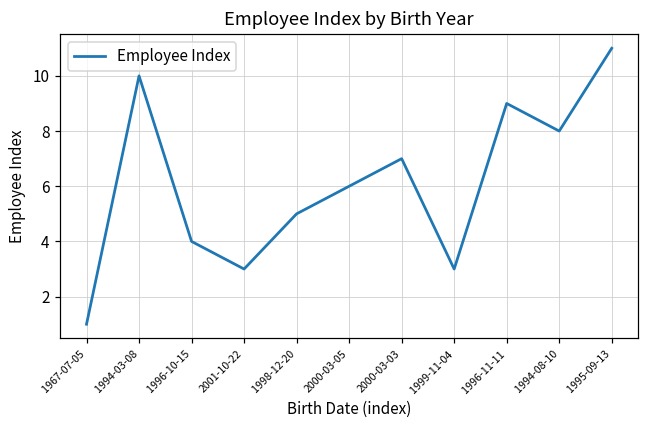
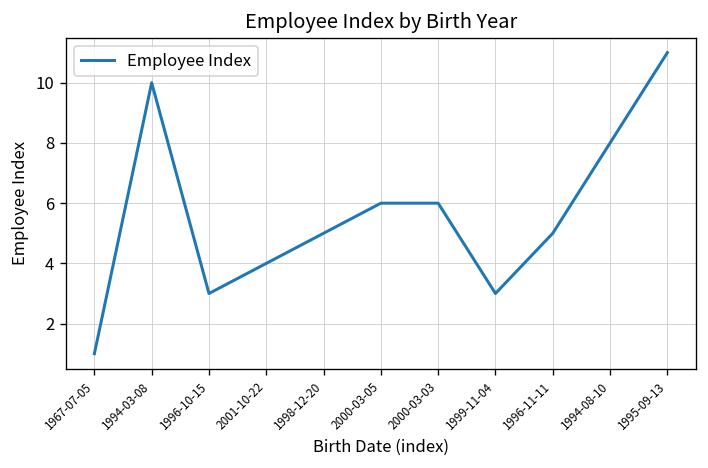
  {
    "1967-07-05": 1,
    "1994-03-08": 10,
-   "1996-10-15": 4,
-   "2001-10-22": 3,
+   "1996-10-15": 3,
+   "2001-10-22": 4,
    "1998-12-20": 5,
    "2000-03-05": 6,
-   "2000-03-03": 7,
+   "2000-03-03": 6,
    "1999-11-04": 3,
-   "1996-11-11": 9,
+   "1996-11-11": 5,
    "1994-08-10": 8,
    "1995-09-13": 11
  }
